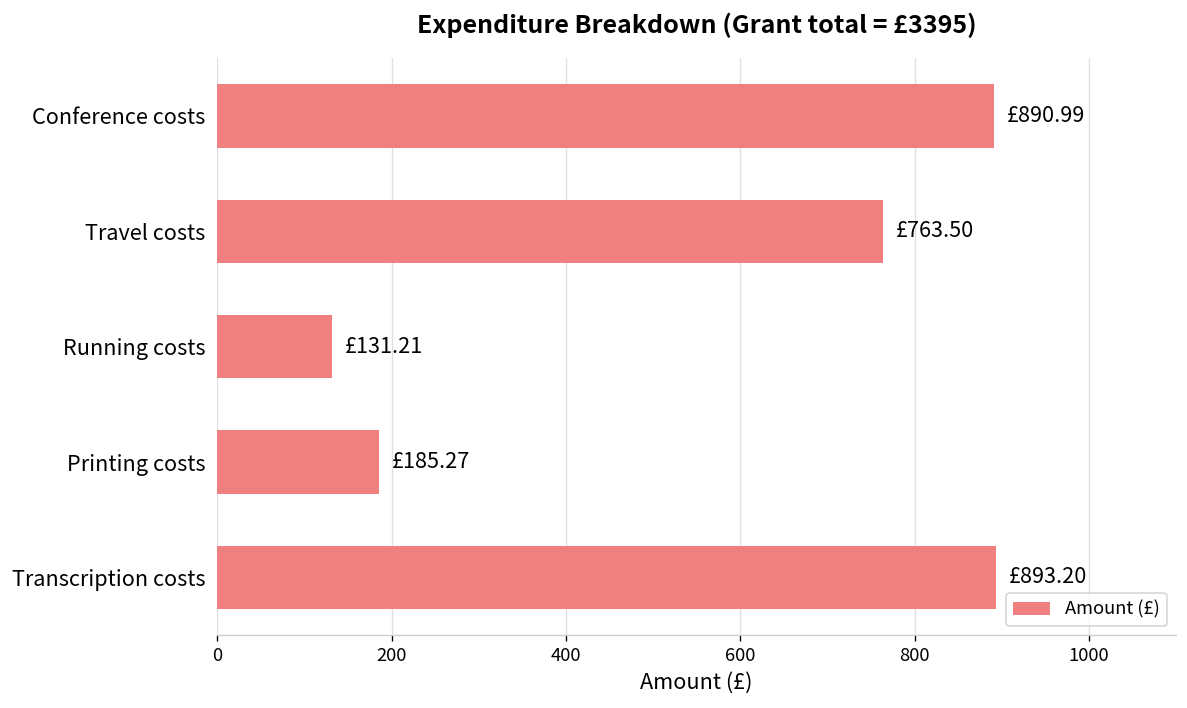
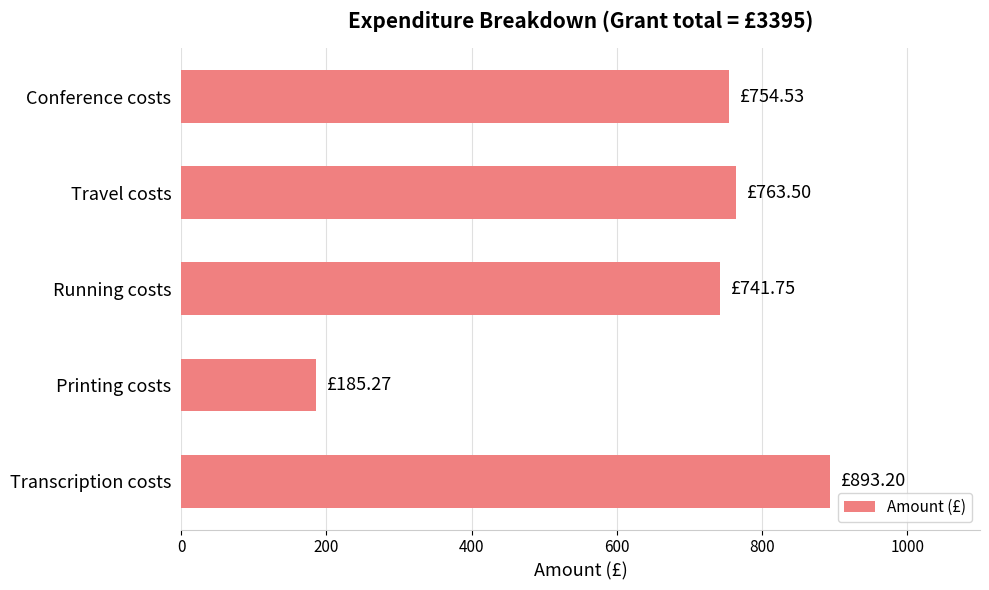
  {
-   "Conference costs": "£890.99",
+   "Conference costs": "£754.53",
    "Travel costs": "£763.50",
-   "Running costs": "£131.21",
+   "Running costs": "£741.75",
    "Printing costs": "£185.27",
    "Transcription costs": "£893.20"
  }
